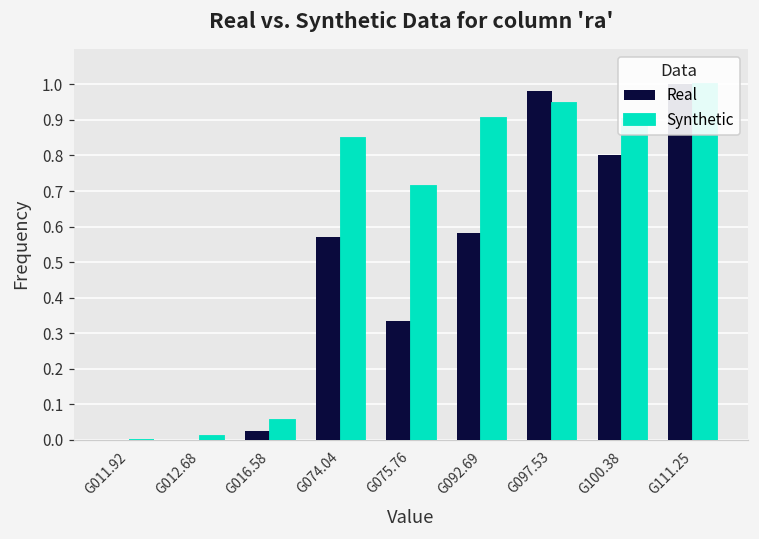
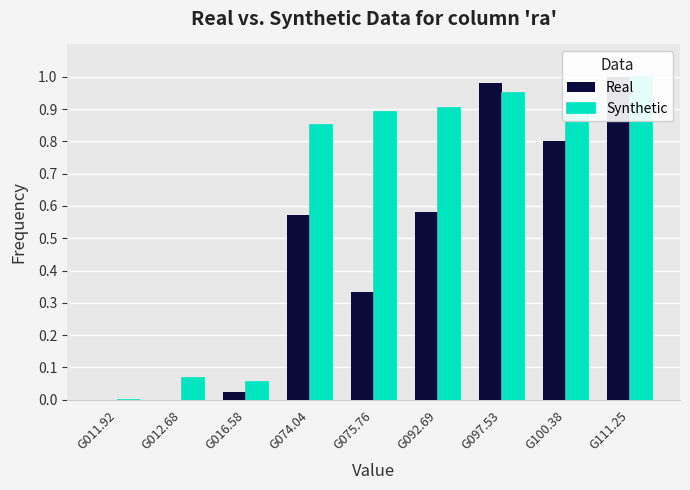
  {
    "Real": {
      "G012.68": 0.00,
      "G016.58": 0.02,
      "G074.04": 0.57,
      "G075.76": 0.33,
      "G092.69": 0.58,
      "G097.53": 0.98,
      "G100.38": 0.80
    },
    "Synthetic": {
      "G011.92": 0.00,
-     "G012.68": 0.01,
+     "G012.68": 0.07,
      "G016.58": 0.06,
      "G074.04": 0.85,
-     "G075.76": 0.71,
+     "G075.76": 0.89,
      "G092.69": 0.90,
      "G097.53": 0.95
    }
  }
